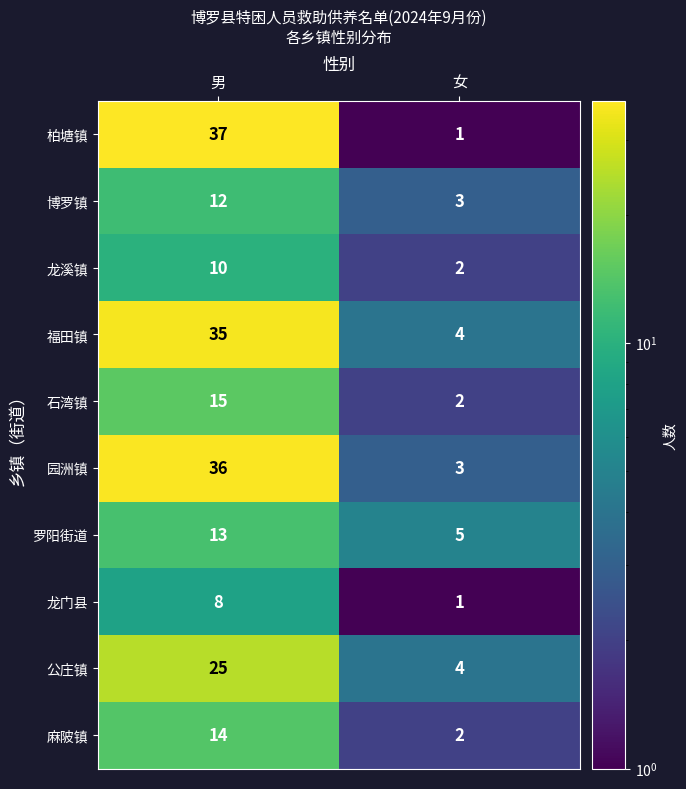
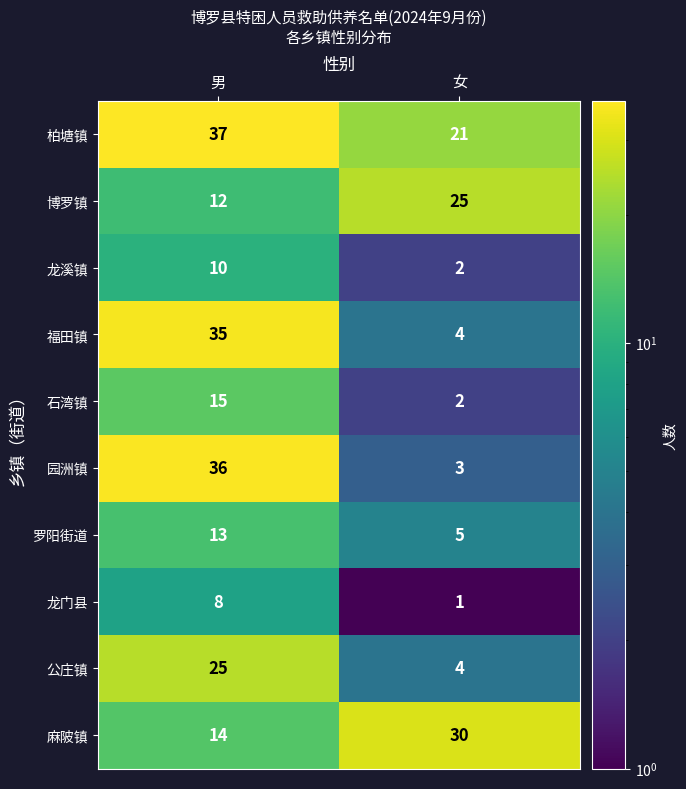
  {
    "柏塘镇": {
      "男": 37,
-     "女": 1
+     "女": 21
    },
    "博罗镇": {
      "男": 12,
-     "女": 3
+     "女": 25
    },
    "龙溪镇": {
      "男": 10,
      "女": 2
    },
    "福田镇": {
      "男": 35,
      "女": 4
    },
    "石湾镇": {
      "男": 15,
      "女": 2
    },
    "园洲镇": {
      "男": 36,
      "女": 3
    },
    "罗阳街道": {
      "男": 13,
      "女": 5
    },
    "龙门县": {
      "男": 8,
      "女": 1
    },
    "公庄镇": {
      "男": 25,
      "女": 4
    },
    "麻陂镇": {
      "男": 14,
-     "女": 2
+     "女": 30
    }
  }
